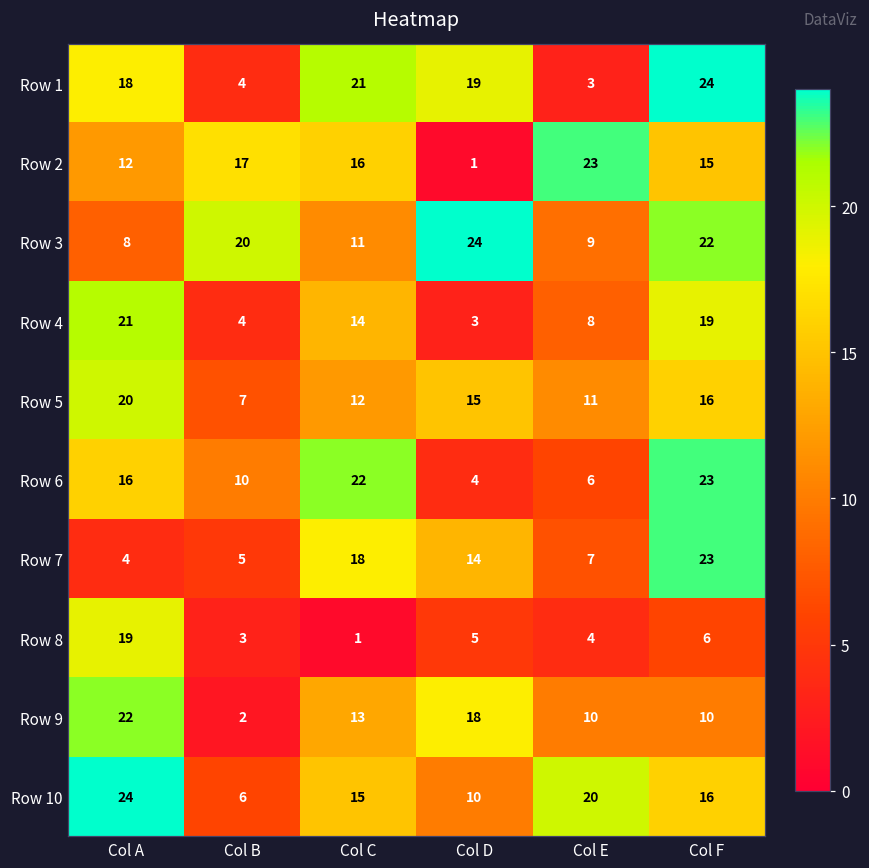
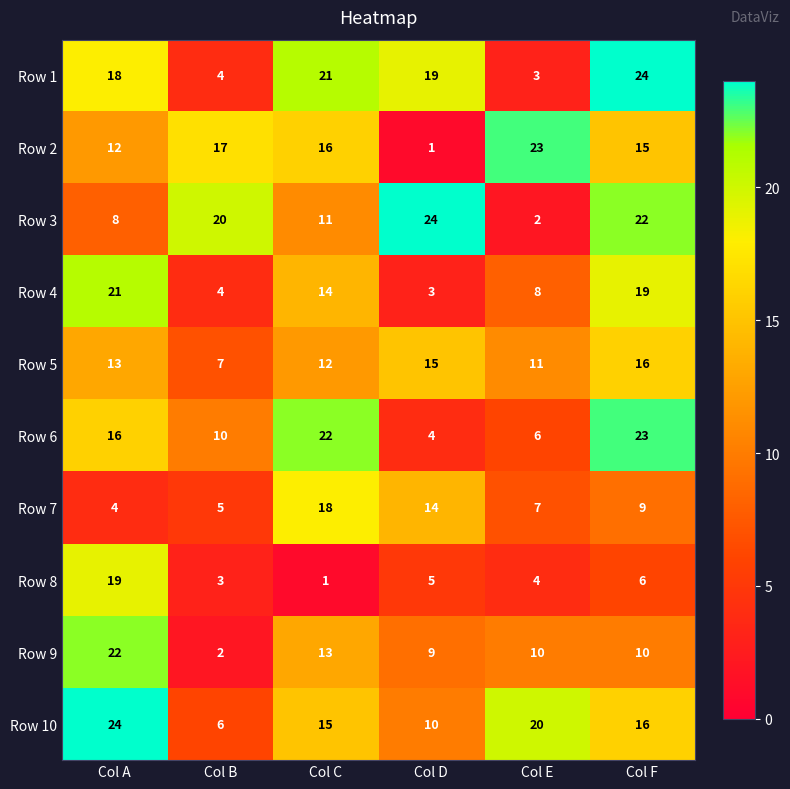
  {
    "Row 1": {
      "Col A": 18,
      "Col B": 4,
      "Col C": 21,
      "Col D": 19,
      "Col E": 3,
      "Col F": 24
    },
    "Row 2": {
      "Col A": 12,
      "Col B": 17,
      "Col C": 16,
      "Col D": 1,
      "Col E": 23,
      "Col F": 15
    },
    "Row 3": {
      "Col A": 8,
      "Col B": 20,
      "Col C": 11,
      "Col D": 24,
-     "Col E": 9,
+     "Col E": 2,
      "Col F": 22
    },
    "Row 4": {
      "Col A": 21,
      "Col B": 4,
      "Col C": 14,
      "Col D": 3,
      "Col E": 8,
      "Col F": 19
    },
    "Row 5": {
-     "Col A": 20,
+     "Col A": 13,
      "Col B": 7,
      "Col C": 12,
      "Col D": 15,
      "Col E": 11,
      "Col F": 16
    },
    "Row 6": {
      "Col A": 16,
      "Col B": 10,
      "Col C": 22,
      "Col D": 4,
      "Col E": 6,
      "Col F": 23
    },
    "Row 7": {
      "Col A": 4,
      "Col B": 5,
      "Col C": 18,
      "Col D": 14,
      "Col E": 7,
-     "Col F": 23
+     "Col F": 9
    },
    "Row 8": {
      "Col A": 19,
      "Col B": 3,
      "Col C": 1,
      "Col D": 5,
      "Col E": 4,
      "Col F": 6
    },
    "Row 9": {
      "Col A": 22,
      "Col B": 2,
      "Col C": 13,
-     "Col D": 18,
+     "Col D": 9,
      "Col E": 10,
      "Col F": 10
    },
    "Row 10": {
      "Col A": 24,
      "Col B": 6,
      "Col C": 15,
      "Col D": 10,
      "Col E": 20,
      "Col F": 16
    }
  }
